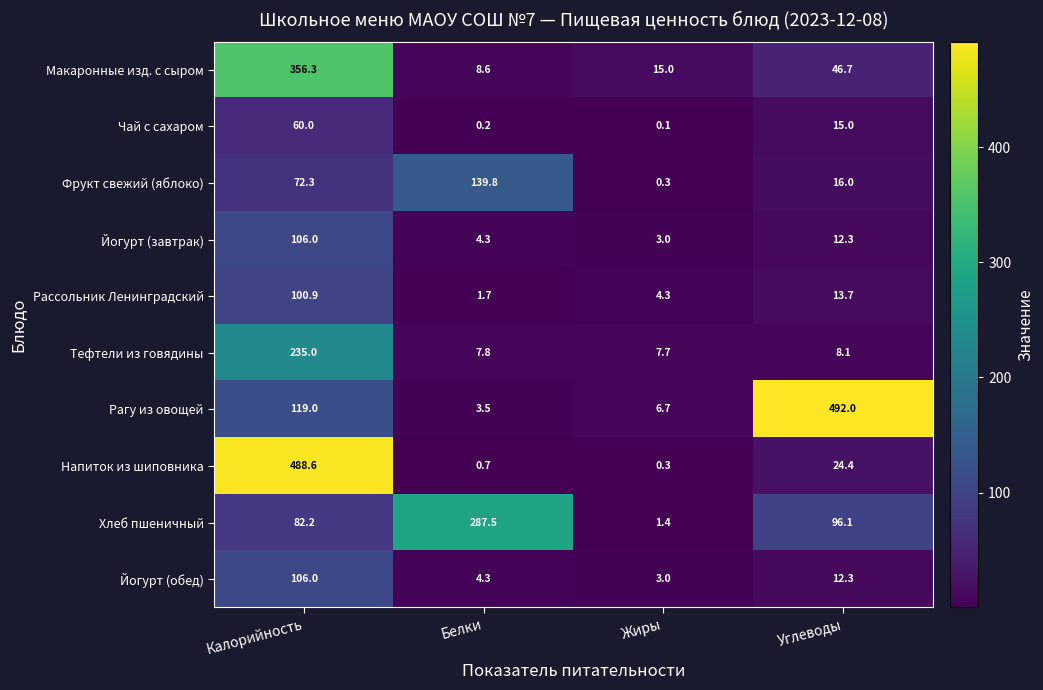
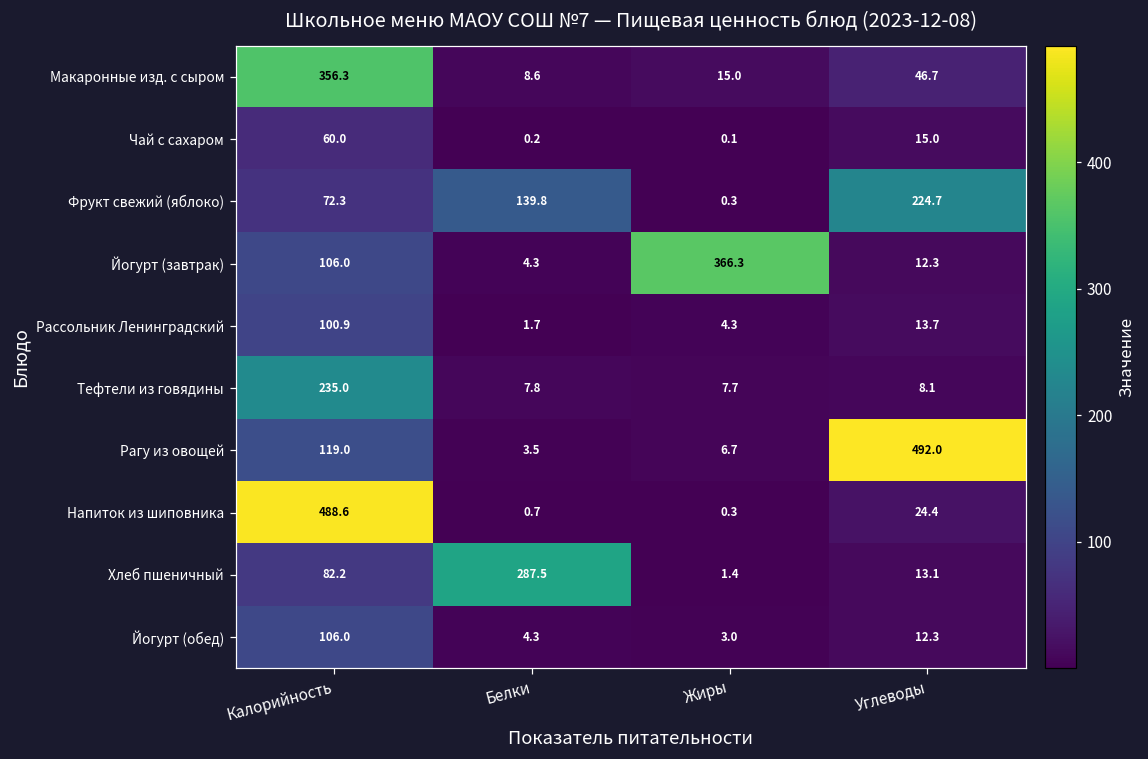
  {
    "Макаронные изд. с сыром": {
      "Калорийность": 356.3,
      "Белки": 8.6,
      "Жиры": 15.0,
      "Углеводы": 46.7
    },
    "Чай с сахаром": {
      "Калорийность": 60.0,
      "Белки": 0.2,
      "Жиры": 0.1,
      "Углеводы": 15.0
    },
    "Фрукт свежий (яблоко)": {
      "Калорийность": 72.3,
      "Белки": 139.8,
      "Жиры": 0.3,
-     "Углеводы": 16.0
+     "Углеводы": 224.7
    },
    "Йогурт (завтрак)": {
      "Калорийность": 106.0,
      "Белки": 4.3,
-     "Жиры": 3.0,
+     "Жиры": 366.3,
      "Углеводы": 12.3
    },
    "Рассольник Ленинградский": {
      "Калорийность": 100.9,
      "Белки": 1.7,
      "Жиры": 4.3,
      "Углеводы": 13.7
    },
    "Тефтели из говядины": {
      "Калорийность": 235.0,
      "Белки": 7.8,
      "Жиры": 7.7,
      "Углеводы": 8.1
    },
    "Рагу из овощей": {
      "Калорийность": 119.0,
      "Белки": 3.5,
      "Жиры": 6.7,
      "Углеводы": 492.0
    },
    "Напиток из шиповника": {
      "Калорийность": 488.6,
      "Белки": 0.7,
      "Жиры": 0.3,
      "Углеводы": 24.4
    },
    "Хлеб пшеничный": {
      "Калорийность": 82.2,
      "Белки": 287.5,
      "Жиры": 1.4,
-     "Углеводы": 96.1
+     "Углеводы": 13.1
    },
    "Йогурт (обед)": {
      "Калорийность": 106.0,
      "Белки": 4.3,
      "Жиры": 3.0,
      "Углеводы": 12.3
    }
  }
